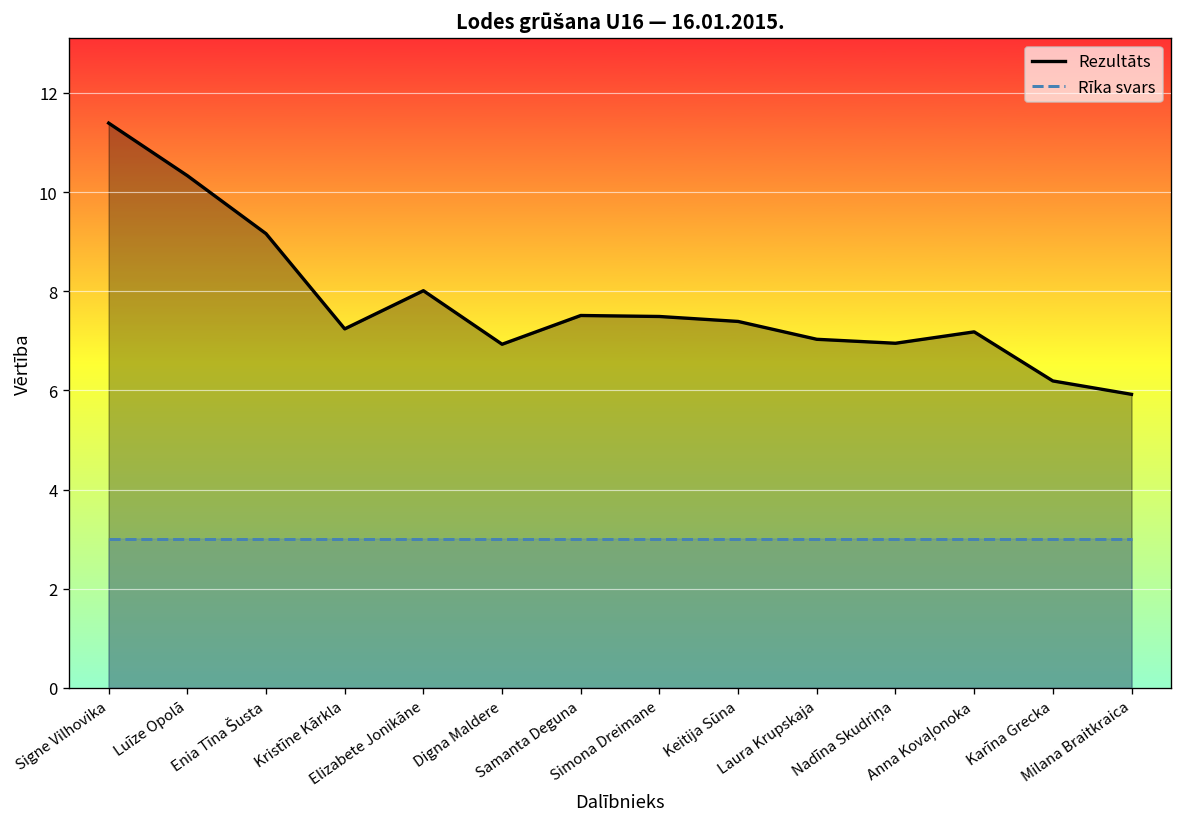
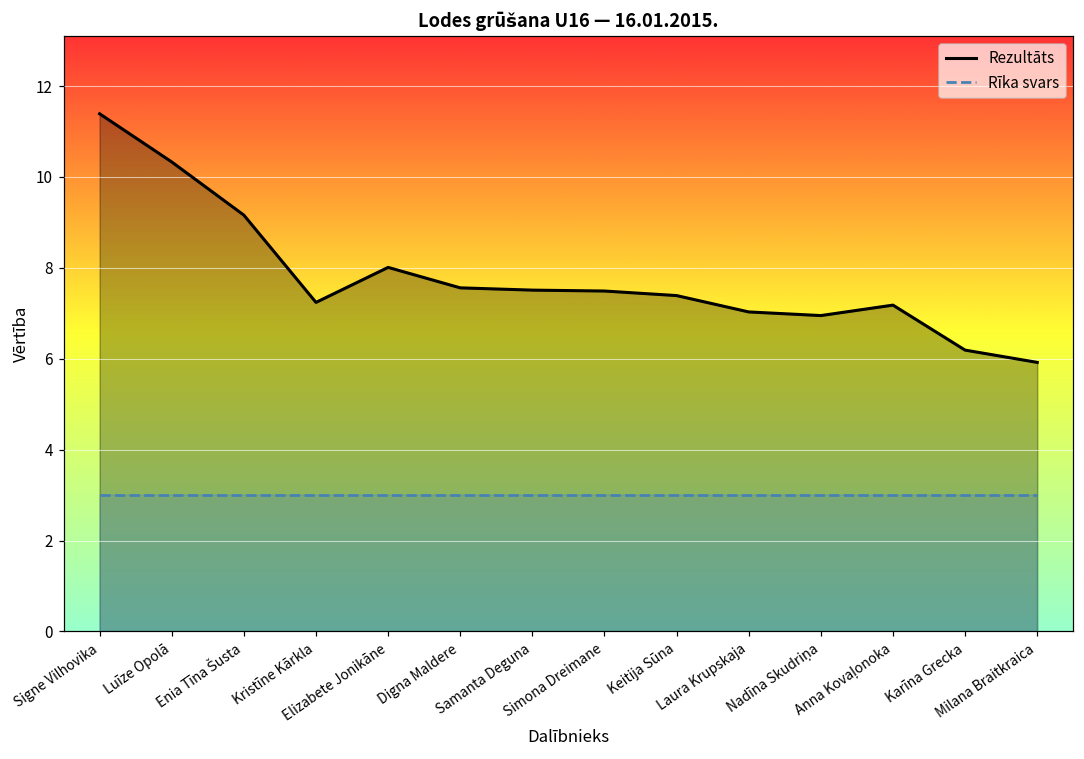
  {
    "Rezultāts": {
      "Signe Vilhovika": 11.4,
      "Luīze Opolā": 10.3,
      "Enia Tīna Šusta": 9.2,
      "Kristīne Kārkla": 7.2,
      "Elizabete Jonikāne": 8.0,
-     "Digna Maldere": 6.9,
+     "Digna Maldere": 7.6,
      "Samanta Deguna": 7.5,
      "Simona Dreimane": 7.5,
      "Keitija Sūna": 7.4,
      "Laura Krupskaja": 7.0,
      "Nadīna Skudriņa": 7.0,
      "Anna Kovaļonoka": 7.2,
      "Karīna Grecka": 6.2,
      "Milana Braitkraica": 5.9
    },
    "Rīka svars": {
      "Signe Vilhovika": 3.0,
      "Luīze Opolā": 3.0,
      "Enia Tīna Šusta": 3.0,
      "Kristīne Kārkla": 3.0,
      "Elizabete Jonikāne": 3.0,
      "Digna Maldere": 3.0,
      "Samanta Deguna": 3.0,
      "Simona Dreimane": 3.0,
      "Keitija Sūna": 3.0,
      "Laura Krupskaja": 3.0,
      "Nadīna Skudriņa": 3.0,
      "Anna Kovaļonoka": 3.0,
      "Karīna Grecka": 3.0,
      "Milana Braitkraica": 3.0
    }
  }
